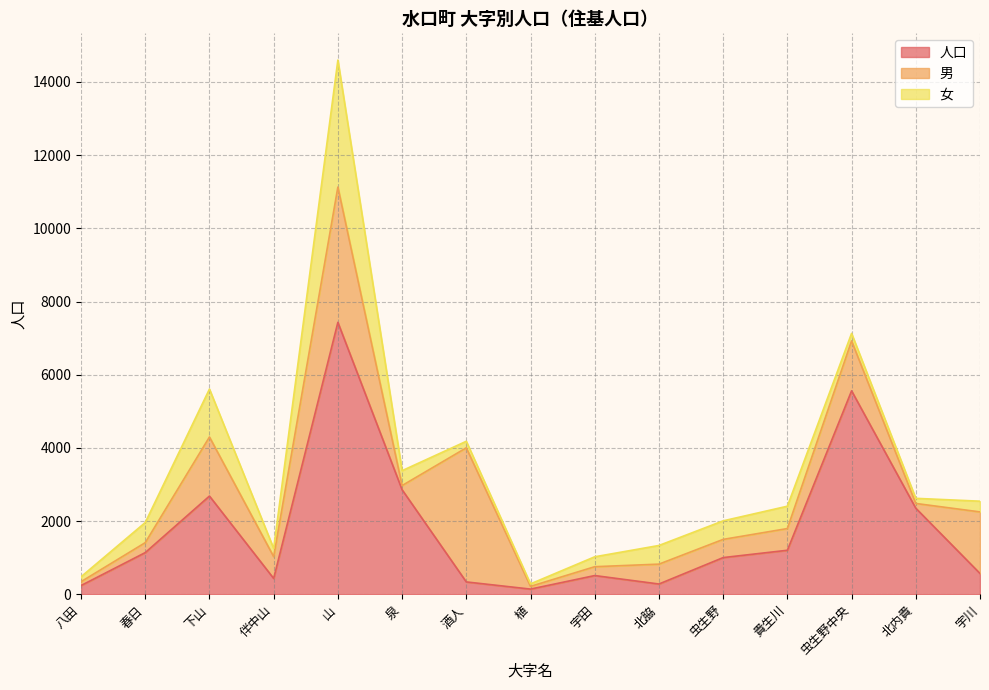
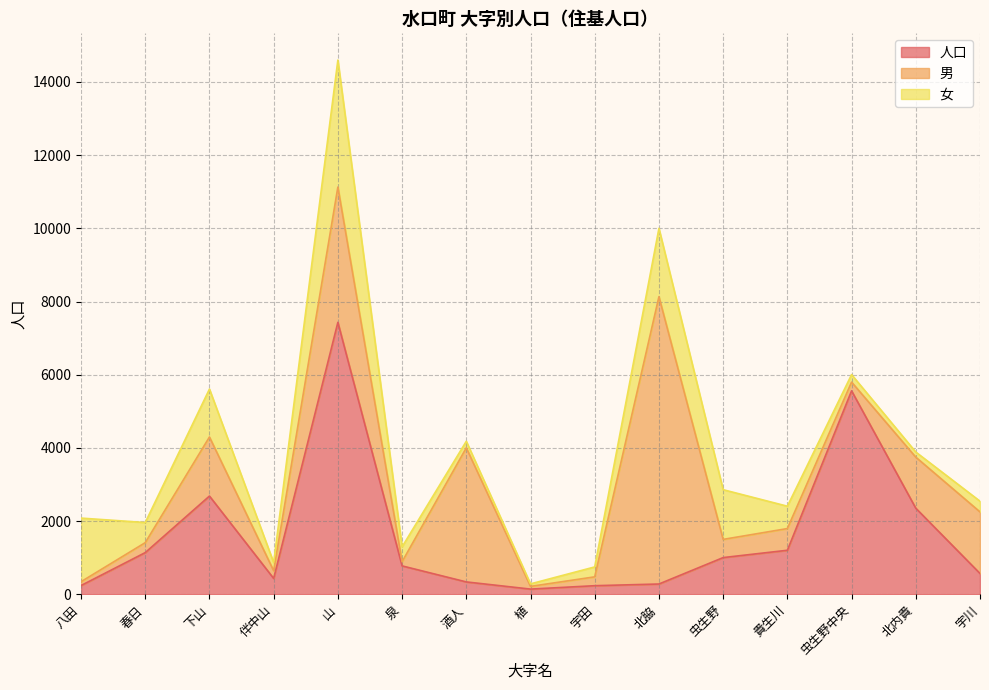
  {
    "人口": {
      "八田": 200,
      "春日": 1100,
      "下山": 2700,
      "伴中山": 400,
      "山": 7400,
-     "泉": 2900,
+     "泉": 800,
      "酒人": 300,
      "植": 100,
-     "宇田": 500,
+     "宇田": 200,
      "北脇": 300,
      "虫生野": 1000,
      "貴生川": 1200,
      "虫生野中央": 5600,
      "北内貴": 2400,
      "宇川": 600
    },
    "男": {
      "八田": 100,
      "春日": 300,
      "下山": 1600,
-     "伴中山": 600,
+     "伴中山": 200,
      "山": 3700,
      "泉": 100,
      "酒人": 3700,
      "宇田": 200,
-     "北脇": 500,
+     "北脇": 7900,
      "虫生野": 500,
      "貴生川": 600,
-     "虫生野中央": 1400,
-     "北内貴": 100,
+     "虫生野中央": 200,
+     "北内貴": 1400,
      "宇川": 1700
    },
    "女": {
-     "八田": 100,
+     "八田": 1700,
      "春日": 600,
      "下山": 1300,
      "伴中山": 200,
      "山": 3500,
      "泉": 400,
      "酒人": 200,
      "宇田": 300,
-     "北脇": 500,
-     "虫生野": 500,
+     "北脇": 1900,
+     "虫生野": 1400,
      "貴生川": 600,
      "虫生野中央": 200,
      "北内貴": 100,
      "宇川": 300
    }
  }
